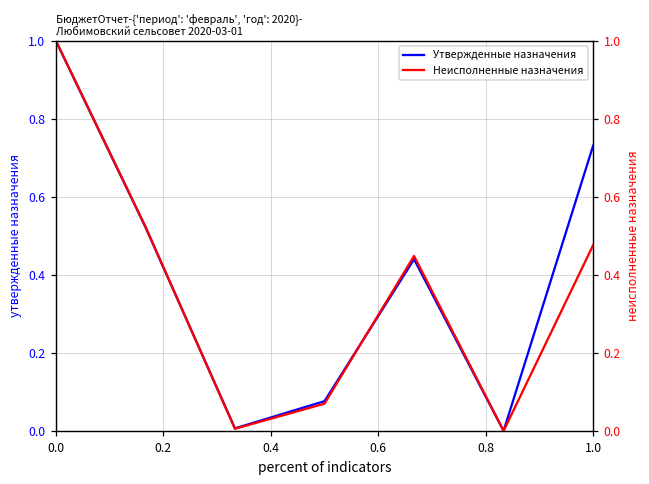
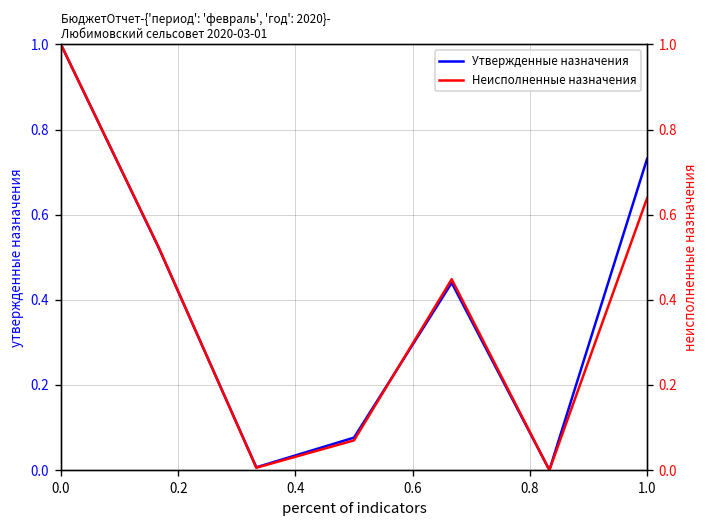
  {
    "Утвержденные назначения": {
      "0.0": 1.00,
      "1.0": 0.73
    },
    "Неисполненные назначения": {
      "0.0": 1.00,
-     "1.0": 0.48
+     "1.0": 0.64
    }
  }
